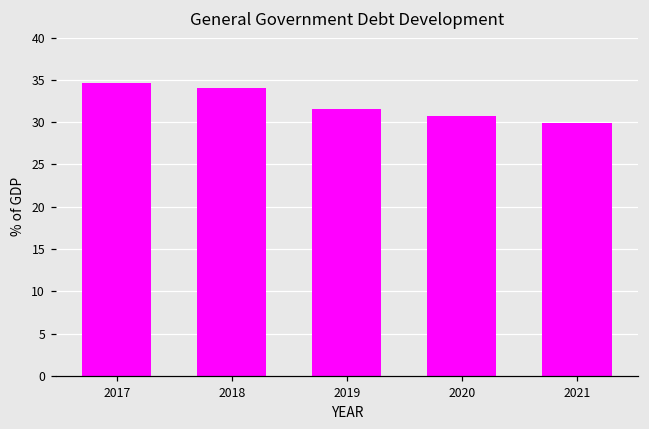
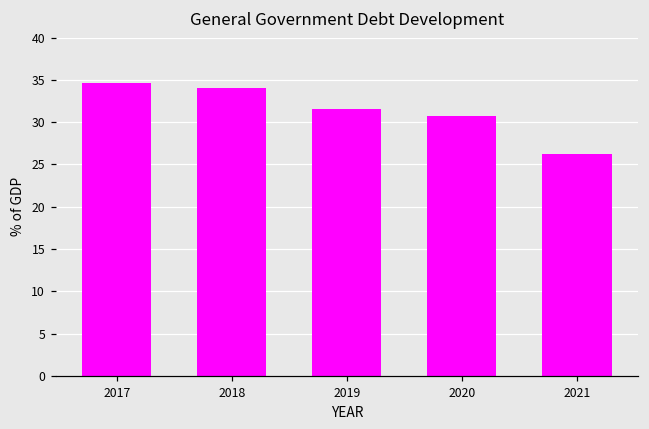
  {
    "2017": 35,
    "2018": 34,
    "2019": 32,
    "2020": 31,
-   "2021": 30
+   "2021": 26
  }
